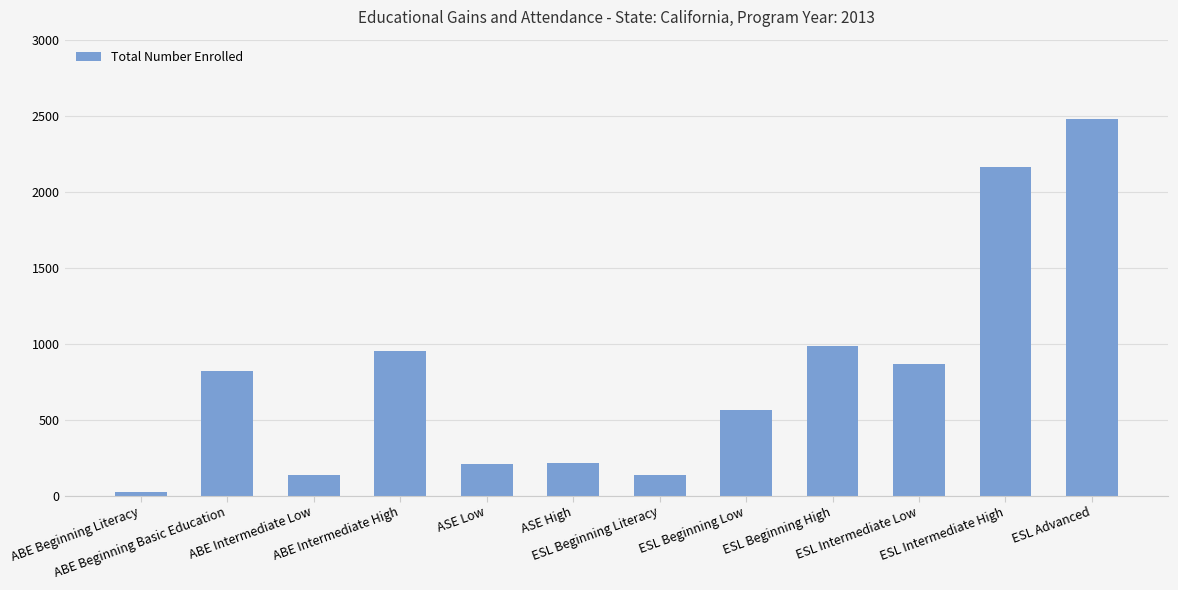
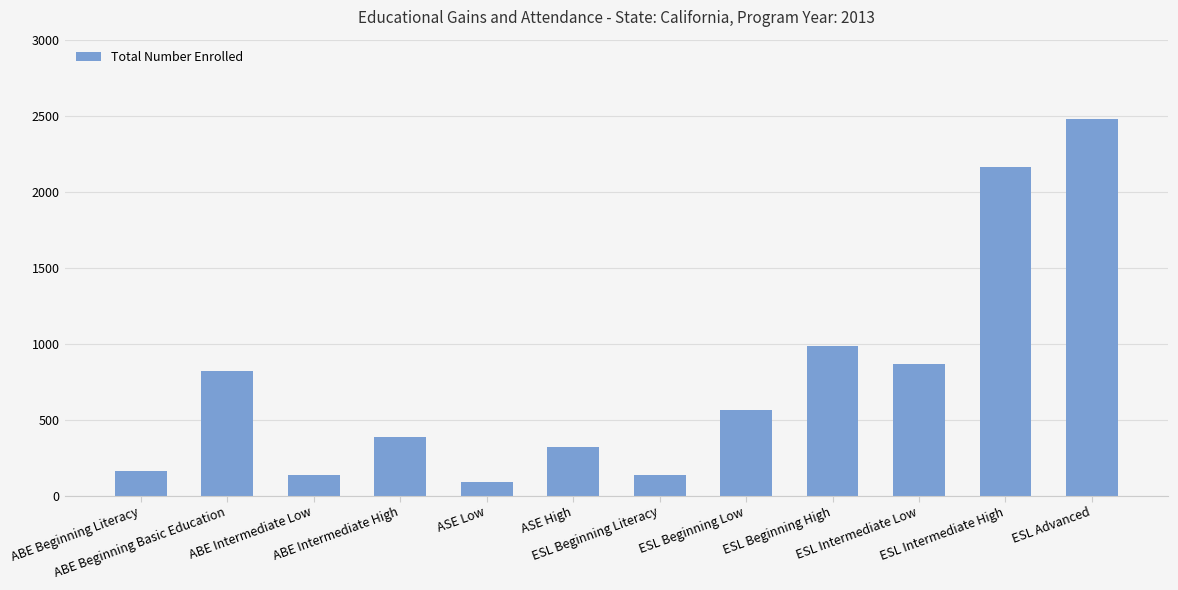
  {
-   "ABE Beginning Literacy": 20,
+   "ABE Beginning Literacy": 160,
    "ABE Beginning Basic Education": 820,
    "ABE Intermediate Low": 130,
-   "ABE Intermediate High": 950,
-   "ASE Low": 210,
-   "ASE High": 210,
+   "ABE Intermediate High": 390,
+   "ASE Low": 90,
+   "ASE High": 320,
    "ESL Beginning Literacy": 140,
    "ESL Beginning Low": 560,
    "ESL Beginning High": 980,
    "ESL Intermediate Low": 860,
    "ESL Intermediate High": 2160,
    "ESL Advanced": 2480
  }
